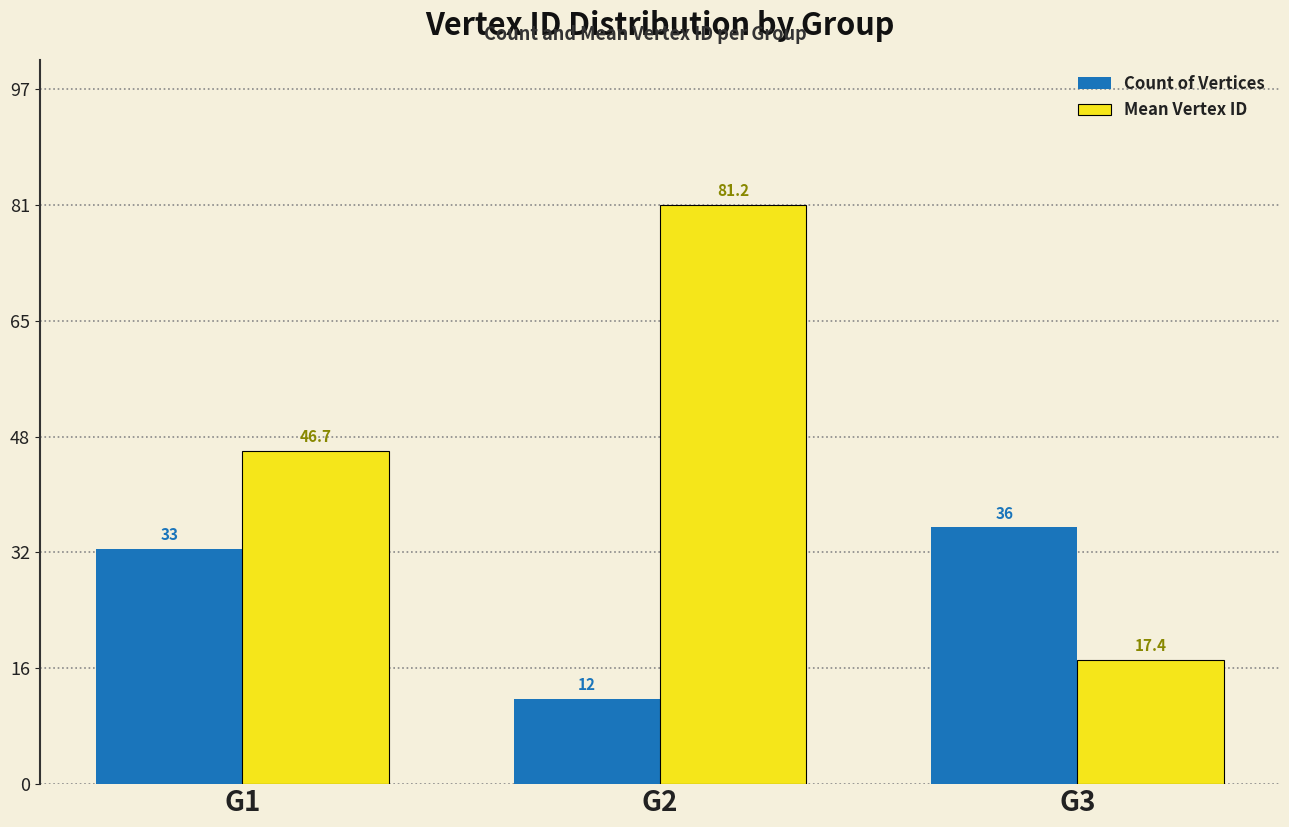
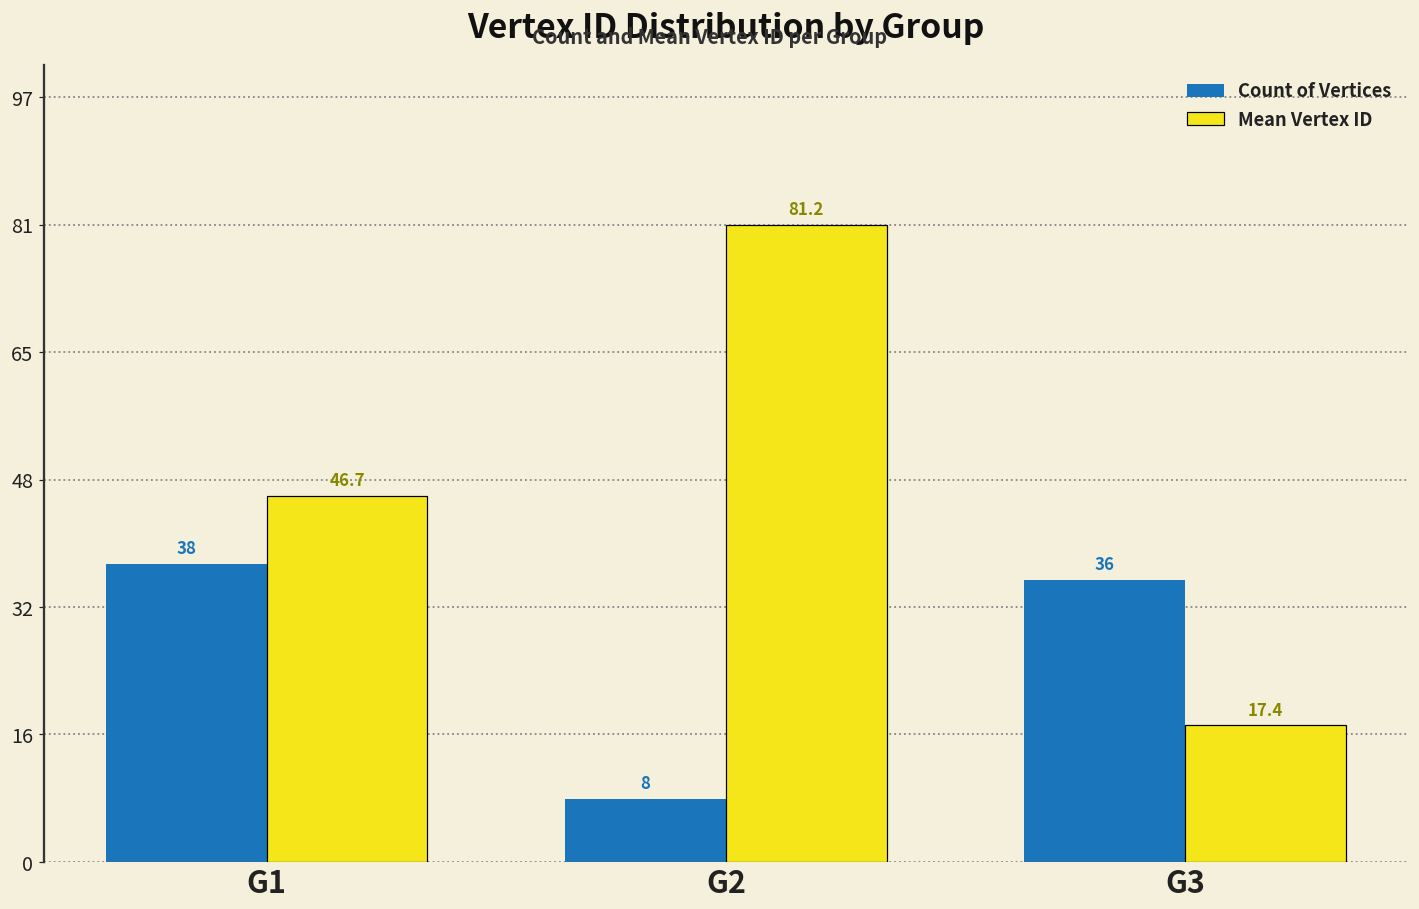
  {
    "Count of Vertices": {
-     "G1": 33,
-     "G2": 12,
+     "G1": 38,
+     "G2": 8,
      "G3": 36
    },
    "Mean Vertex ID": {
      "G1": 46.7,
      "G2": 81.2,
      "G3": 17.4
    }
  }
